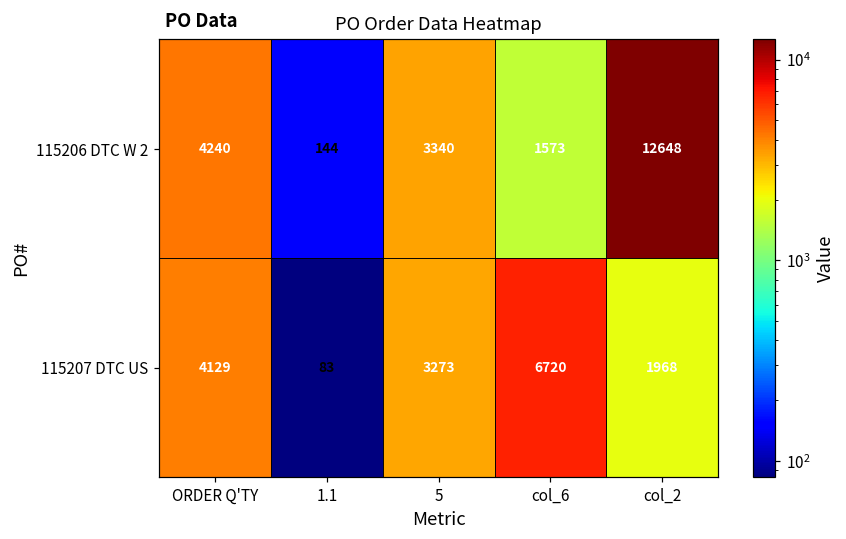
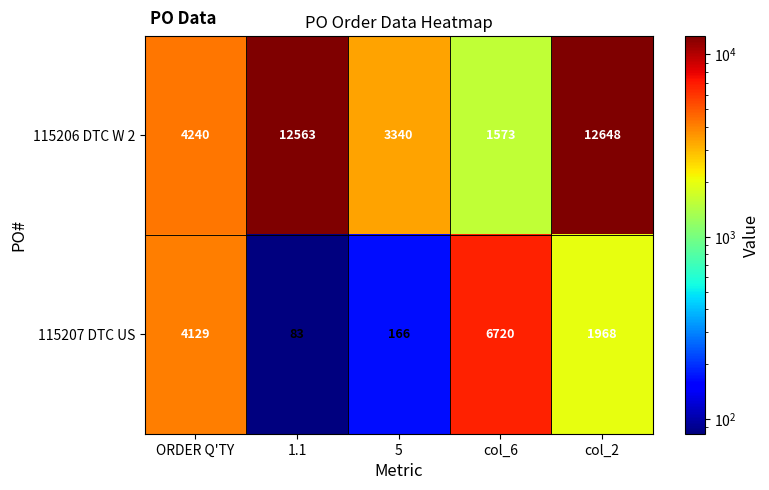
  {
    "115206 DTC W 2": {
      "ORDER Q'TY": 4240,
-     "1.1": 144,
+     "1.1": 12563,
      "5": 3340,
      "col_6": 1573,
      "col_2": 12648
    },
    "115207 DTC US": {
      "ORDER Q'TY": 4129,
      "1.1": 83,
-     "5": 3273,
+     "5": 166,
      "col_6": 6720,
      "col_2": 1968
    }
  }
